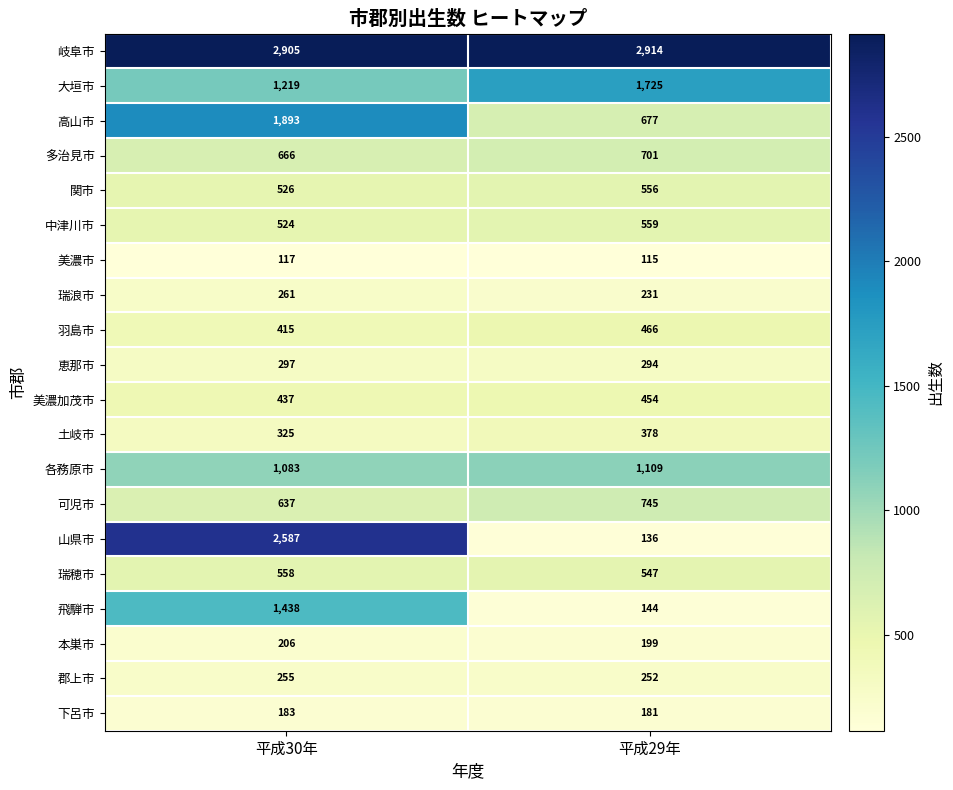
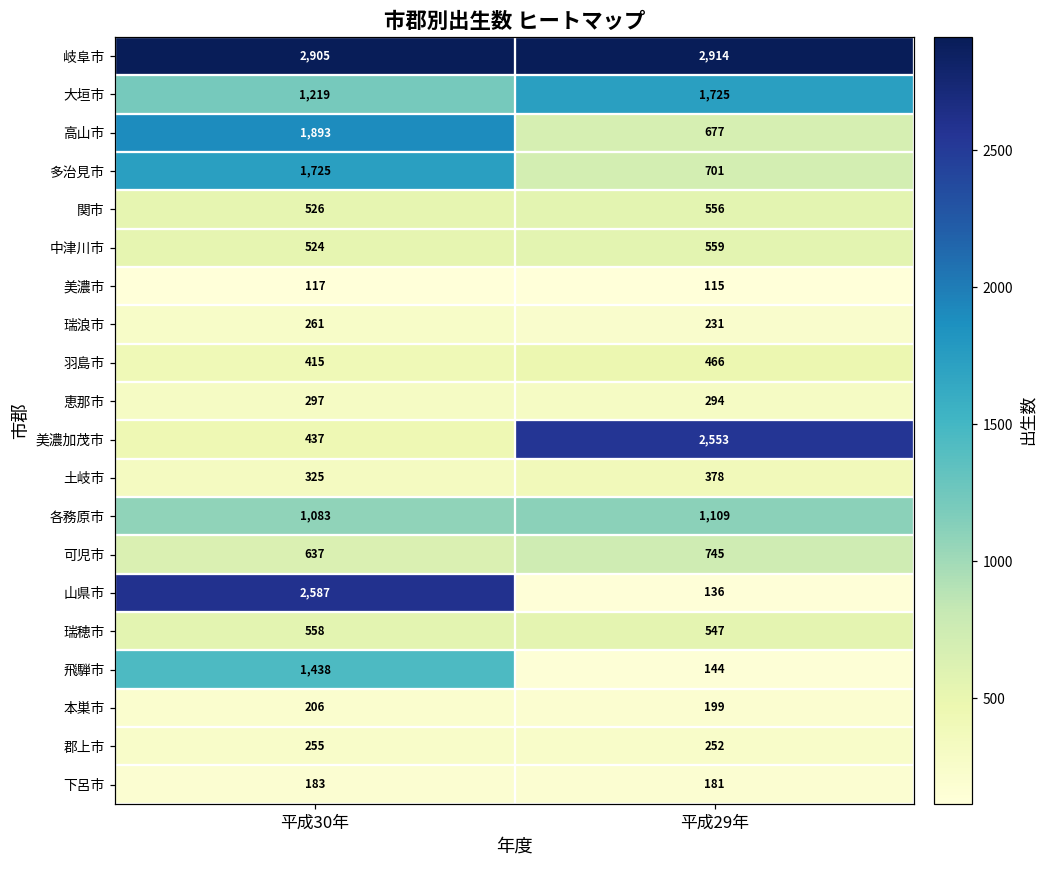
  {
    "岐阜市": {
      "平成30年": "2,905",
      "平成29年": "2,914"
    },
    "大垣市": {
      "平成30年": "1,219",
      "平成29年": "1,725"
    },
    "高山市": {
      "平成30年": "1,893",
      "平成29年": "677"
    },
    "多治見市": {
-     "平成30年": "666",
+     "平成30年": "1,725",
      "平成29年": "701"
    },
    "関市": {
      "平成30年": "526",
      "平成29年": "556"
    },
    "中津川市": {
      "平成30年": "524",
      "平成29年": "559"
    },
    "美濃市": {
      "平成30年": "117",
      "平成29年": "115"
    },
    "瑞浪市": {
      "平成30年": "261",
      "平成29年": "231"
    },
    "羽島市": {
      "平成30年": "415",
      "平成29年": "466"
    },
    "恵那市": {
      "平成30年": "297",
      "平成29年": "294"
    },
    "美濃加茂市": {
      "平成30年": "437",
-     "平成29年": "454"
+     "平成29年": "2,553"
    },
    "土岐市": {
      "平成30年": "325",
      "平成29年": "378"
    },
    "各務原市": {
      "平成30年": "1,083",
      "平成29年": "1,109"
    },
    "可児市": {
      "平成30年": "637",
      "平成29年": "745"
    },
    "山県市": {
      "平成30年": "2,587",
      "平成29年": "136"
    },
    "瑞穂市": {
      "平成30年": "558",
      "平成29年": "547"
    },
    "飛騨市": {
      "平成30年": "1,438",
      "平成29年": "144"
    },
    "本巣市": {
      "平成30年": "206",
      "平成29年": "199"
    },
    "郡上市": {
      "平成30年": "255",
      "平成29年": "252"
    },
    "下呂市": {
      "平成30年": "183",
      "平成29年": "181"
    }
  }
